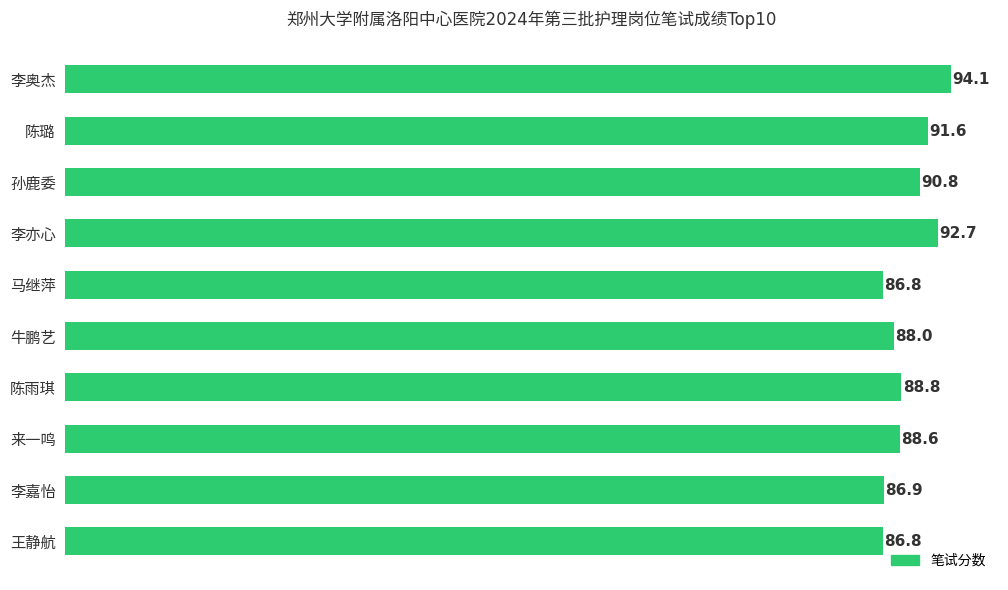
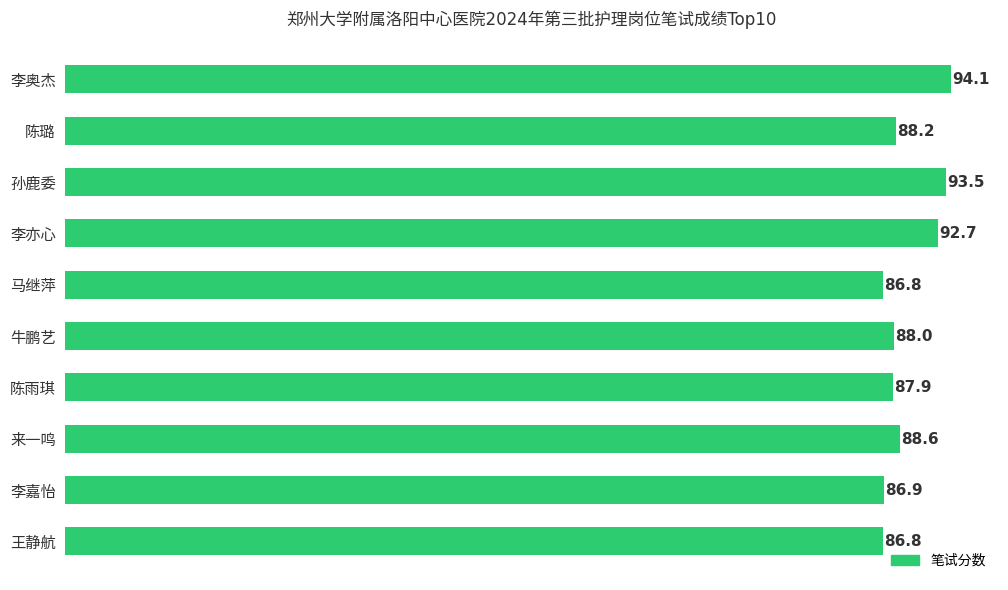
  {
    "李奥杰": 94.1,
-   "陈璐": 91.6,
-   "孙鹿委": 90.8,
+   "陈璐": 88.2,
+   "孙鹿委": 93.5,
    "李亦心": 92.7,
    "马继萍": 86.8,
    "牛鹏艺": 88.0,
-   "陈雨琪": 88.8,
+   "陈雨琪": 87.9,
    "来一鸣": 88.6,
    "李嘉怡": 86.9,
    "王静航": 86.8
  }
